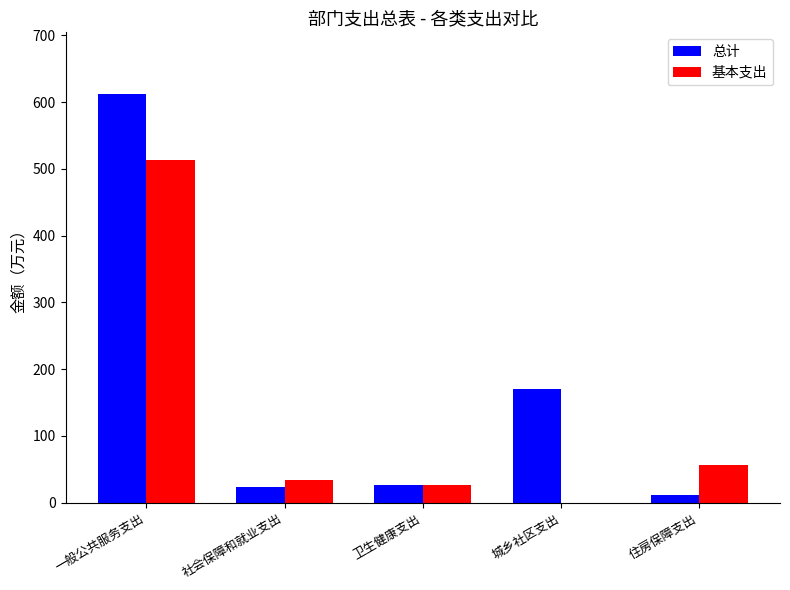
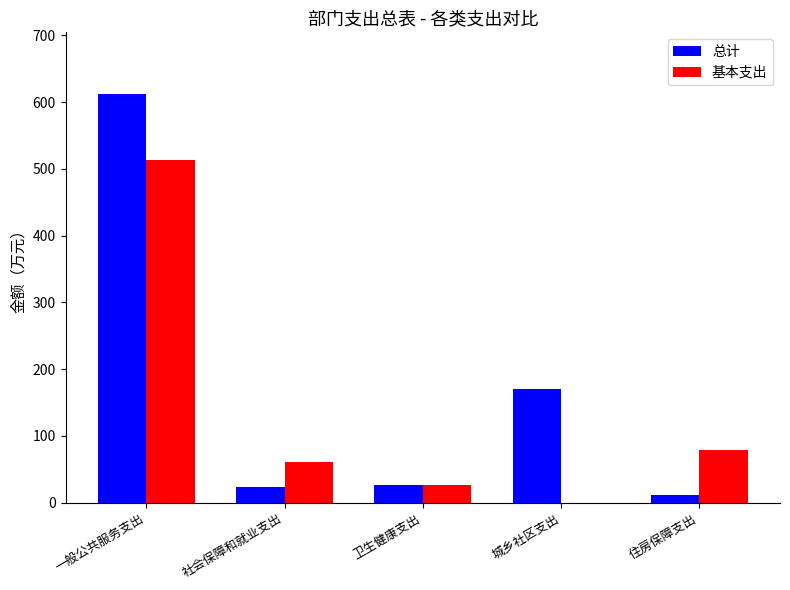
  {
    "总计": {
      "一般公共服务支出": 610,
      "社会保障和就业支出": 20,
      "卫生健康支出": 30,
      "城乡社区支出": 170,
      "住房保障支出": 10
    },
    "基本支出": {
      "一般公共服务支出": 510,
-     "社会保障和就业支出": 30,
+     "社会保障和就业支出": 60,
      "卫生健康支出": 30,
      "城乡社区支出": 0,
-     "住房保障支出": 60
+     "住房保障支出": 80
    }
  }
